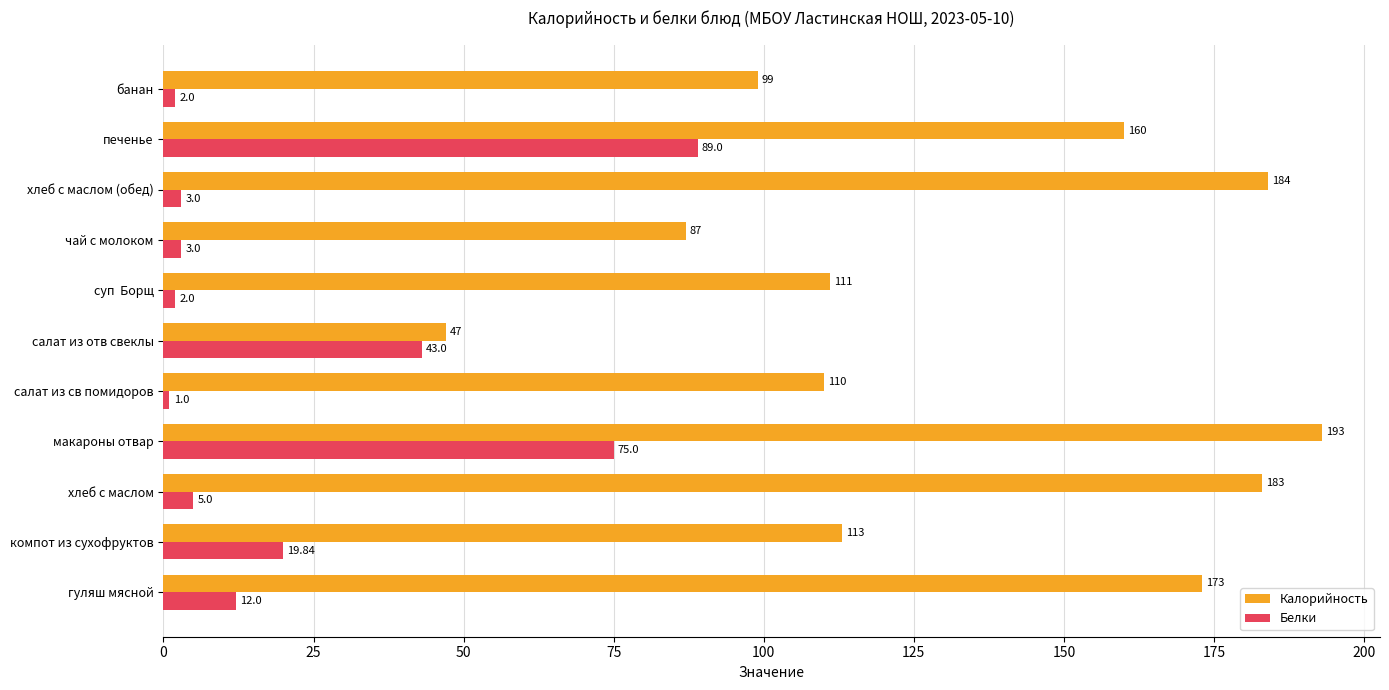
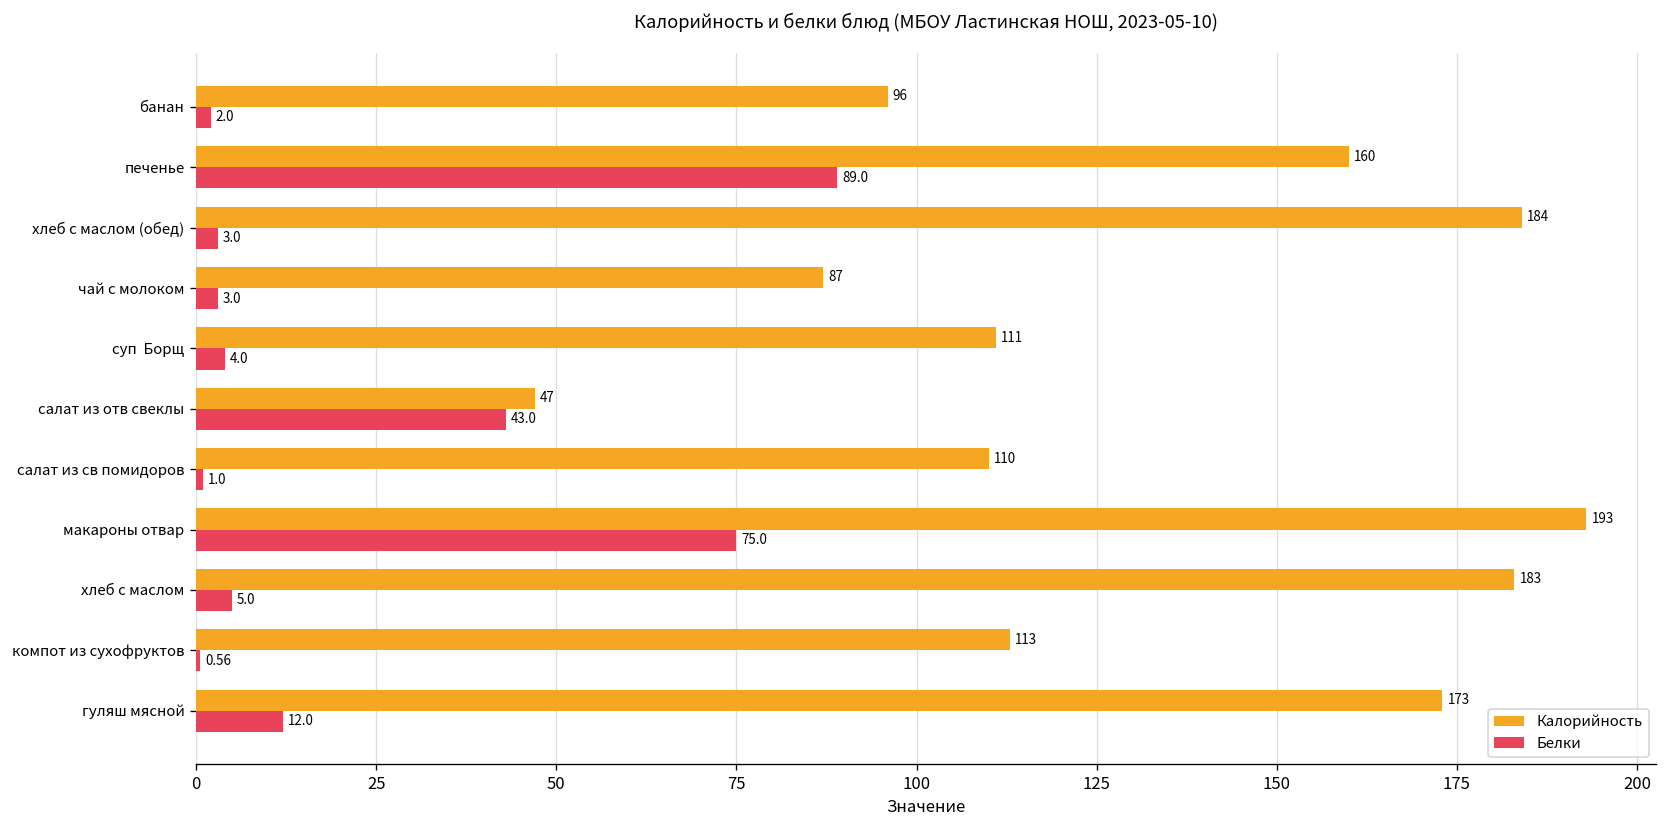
  {
    "Калорийность": {
-     "банан": 99,
+     "банан": 96,
      "печенье": 160,
      "хлеб с маслом (обед)": 184,
      "чай с молоком": 87,
      "суп Борщ": 111,
      "салат из отв свеклы": 47,
      "салат из св помидоров": 110,
      "макароны отвар": 193,
      "хлеб с маслом": 183,
      "компот из сухофруктов": 113,
      "гуляш мясной": 173
    },
    "Белки": {
      "банан": 2.0,
      "печенье": 89.0,
      "хлеб с маслом (обед)": 3.0,
      "чай с молоком": 3.0,
-     "суп Борщ": 2.0,
+     "суп Борщ": 4.0,
      "салат из отв свеклы": 43.0,
      "салат из св помидоров": 1.0,
      "макароны отвар": 75.0,
      "хлеб с маслом": 5.0,
-     "компот из сухофруктов": 19.84,
+     "компот из сухофруктов": 0.56,
      "гуляш мясной": 12.0
    }
  }
